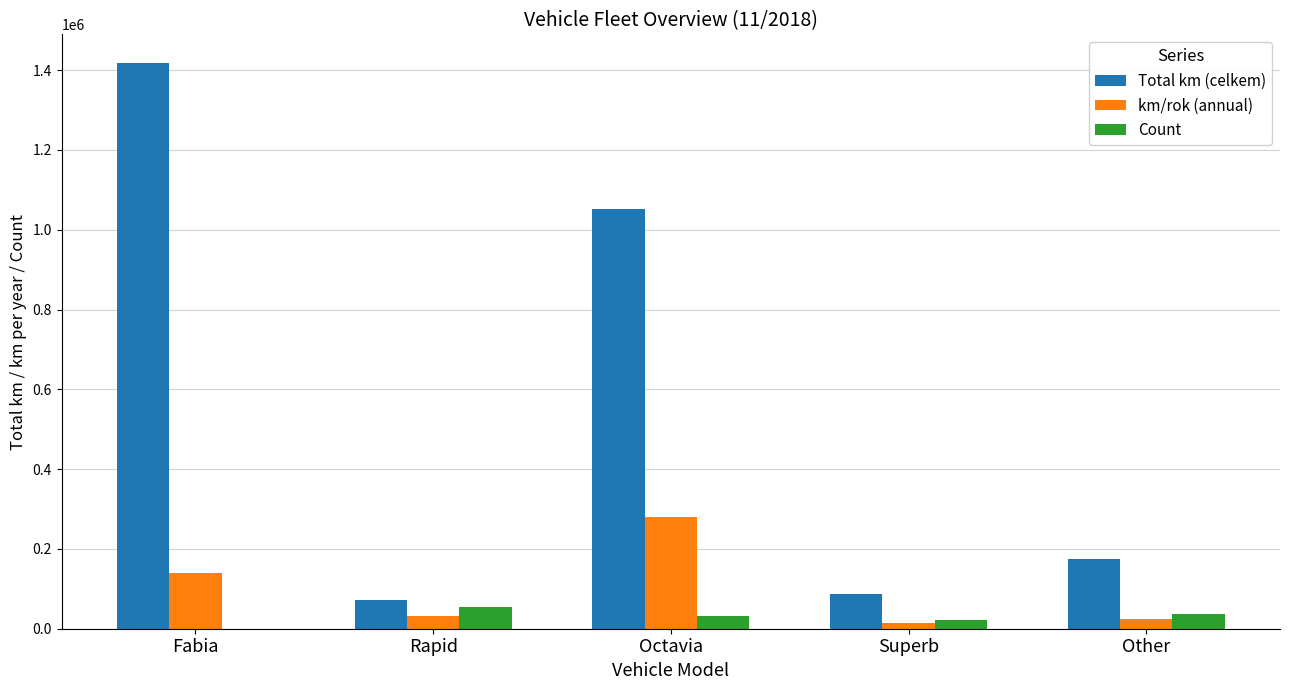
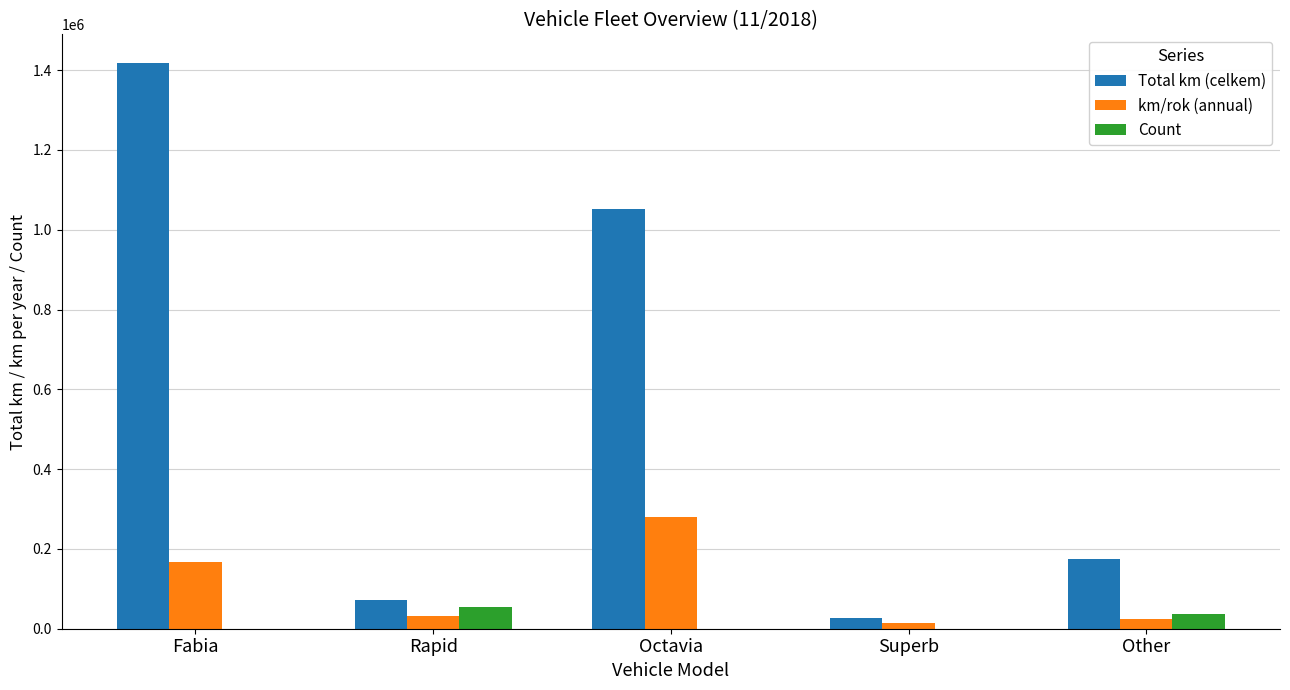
  {
    "Total km (celkem)": {
      "Fabia": 1420000,
      "Rapid": 70000,
      "Octavia": 1050000,
-     "Superb": 90000,
+     "Superb": 30000,
      "Other": 170000
    },
    "km/rok (annual)": {
-     "Fabia": 140000,
+     "Fabia": 170000,
      "Rapid": 30000,
      "Octavia": 280000,
      "Superb": 10000,
      "Other": 20000
    },
    "Count": {
      "Rapid": 50000,
-     "Octavia": 30000,
-     "Superb": 20000,
+     "Octavia": 0,
+     "Superb": 0,
      "Other": 40000
    }
  }
